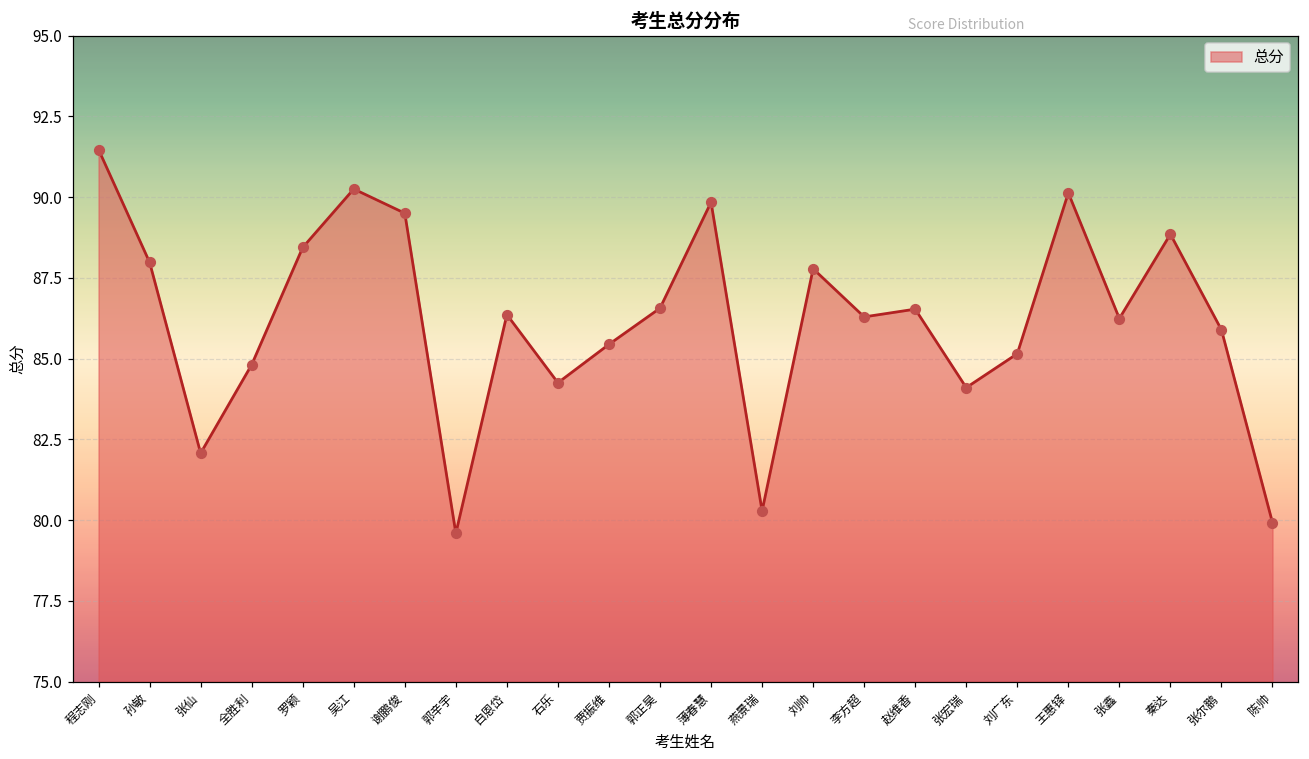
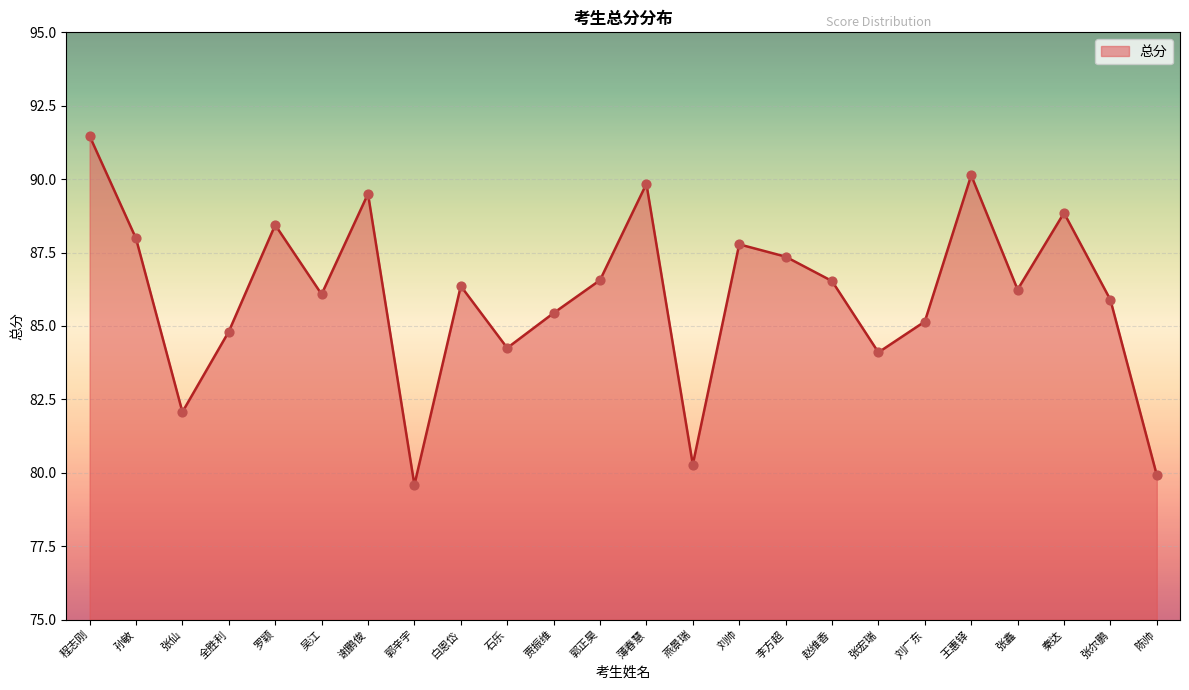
  {
    "程志刚": 91.5,
    "孙敏": 88.0,
    "张仙": 82.1,
    "全胜利": 84.8,
    "罗颖": 88.4,
-   "吴江": 90.3,
+   "吴江": 86.1,
    "谢鹏俊": 89.5,
    "郭辛宇": 79.6,
    "白恩岱": 86.4,
    "石乐": 84.3,
    "贾振维": 85.4,
    "郭正昊": 86.6,
    "薄春慧": 89.8,
    "燕景瑞": 80.3,
    "刘帅": 87.8,
-   "李方超": 86.3,
+   "李方超": 87.4,
    "赵维香": 86.5,
    "张宏瑞": 84.1,
    "刘广东": 85.2,
    "王惠铎": 90.1,
    "张鑫": 86.2,
    "秦达": 88.9,
    "张尔鹏": 85.9,
    "陈帅": 79.9
  }
